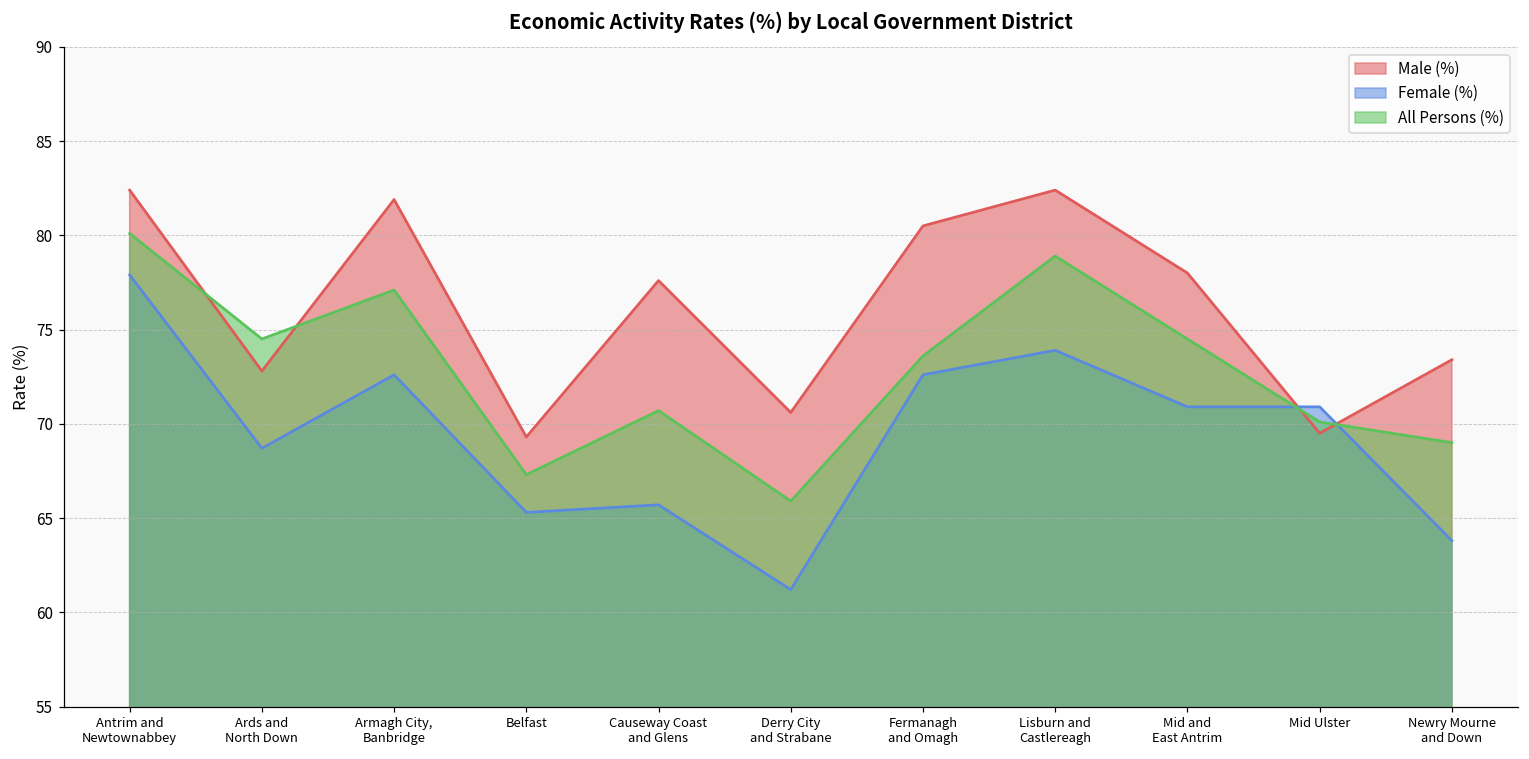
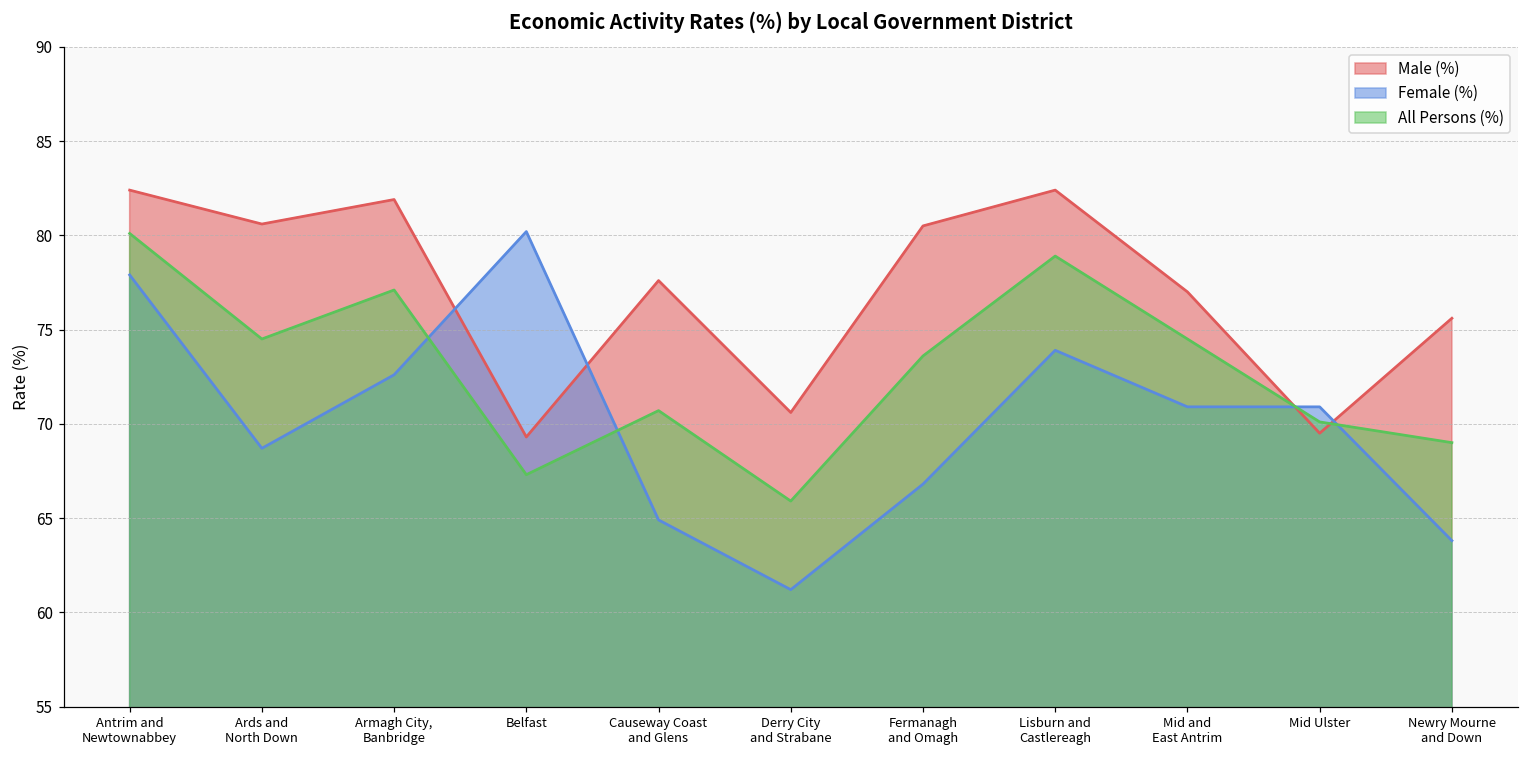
  {
    "Male (%)": {
      "Antrim and Newtownabbey": 82.4,
-     "Ards and North Down": 72.8,
+     "Ards and North Down": 80.6,
      "Armagh City, Banbridge": 81.9,
      "Belfast": 69.3,
      "Causeway Coast and Glens": 77.6,
      "Derry City and Strabane": 70.6,
      "Fermanagh and Omagh": 80.5,
      "Lisburn and Castlereagh": 82.4,
-     "Mid and East Antrim": 78,
+     "Mid and East Antrim": 77,
      "Mid Ulster": 69.5,
-     "Newry Mourne and Down": 73.4
+     "Newry Mourne and Down": 75.6
    },
    "Female (%)": {
      "Antrim and Newtownabbey": 77.9,
      "Ards and North Down": 68.7,
      "Armagh City, Banbridge": 72.6,
-     "Belfast": 65.3,
-     "Causeway Coast and Glens": 65.7,
+     "Belfast": 80.2,
+     "Causeway Coast and Glens": 64.9,
      "Derry City and Strabane": 61.2,
-     "Fermanagh and Omagh": 72.6,
+     "Fermanagh and Omagh": 66.8,
      "Lisburn and Castlereagh": 73.9,
      "Mid and East Antrim": 70.9,
      "Mid Ulster": 70.9,
      "Newry Mourne and Down": 63.8
    },
    "All Persons (%)": {
      "Antrim and Newtownabbey": 80.1,
      "Ards and North Down": 74.5,
      "Armagh City, Banbridge": 77.1,
      "Belfast": 67.3,
      "Causeway Coast and Glens": 70.7,
      "Derry City and Strabane": 65.9,
      "Fermanagh and Omagh": 73.6,
      "Lisburn and Castlereagh": 78.9,
      "Mid and East Antrim": 74.5,
      "Mid Ulster": 70.1,
      "Newry Mourne and Down": 69.0
    }
  }
